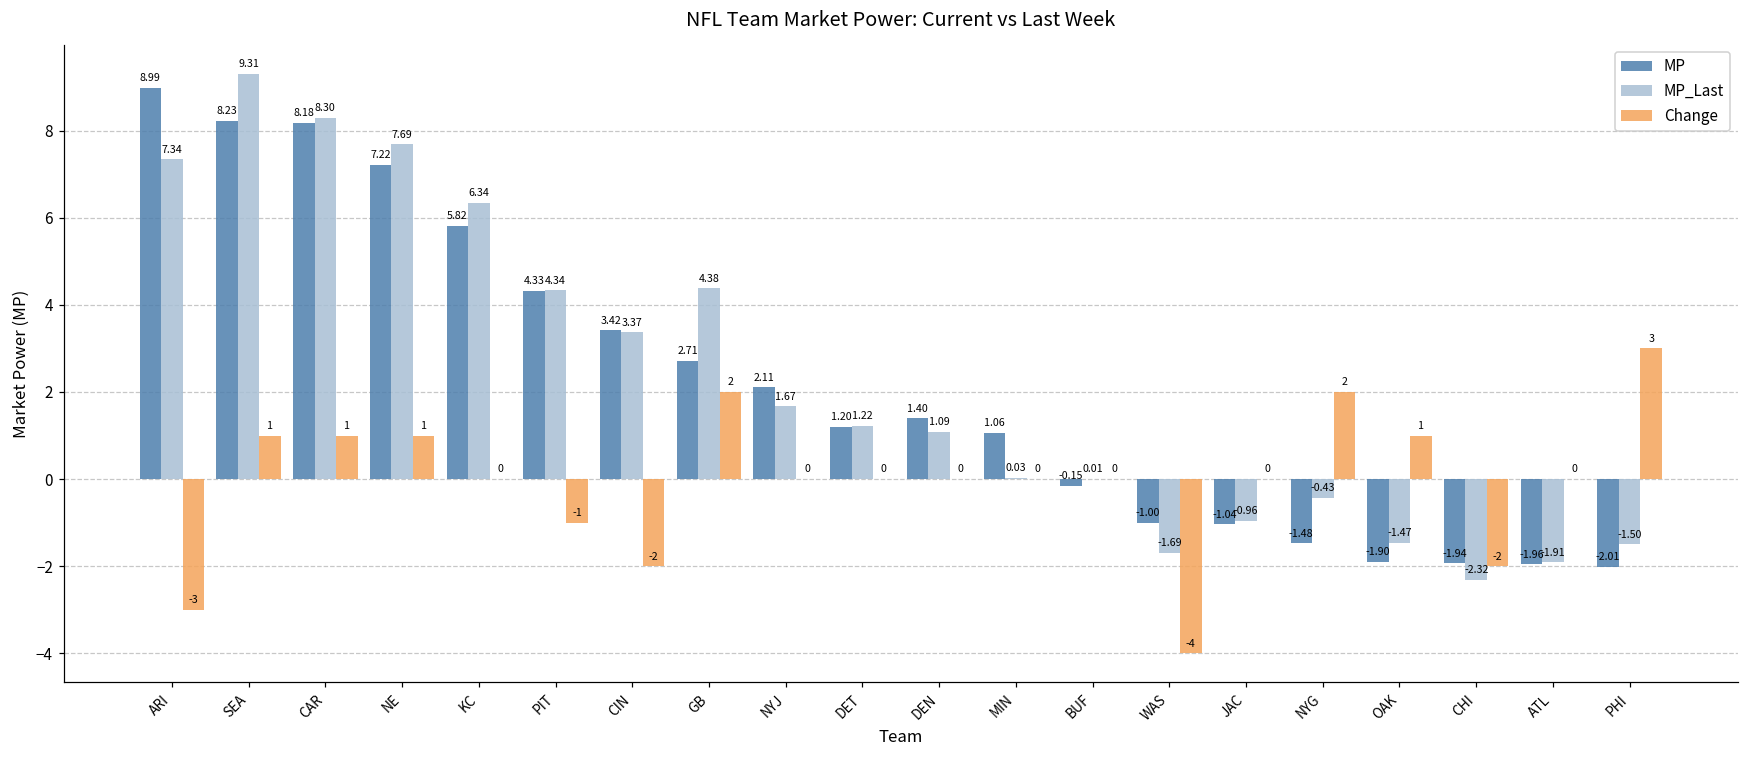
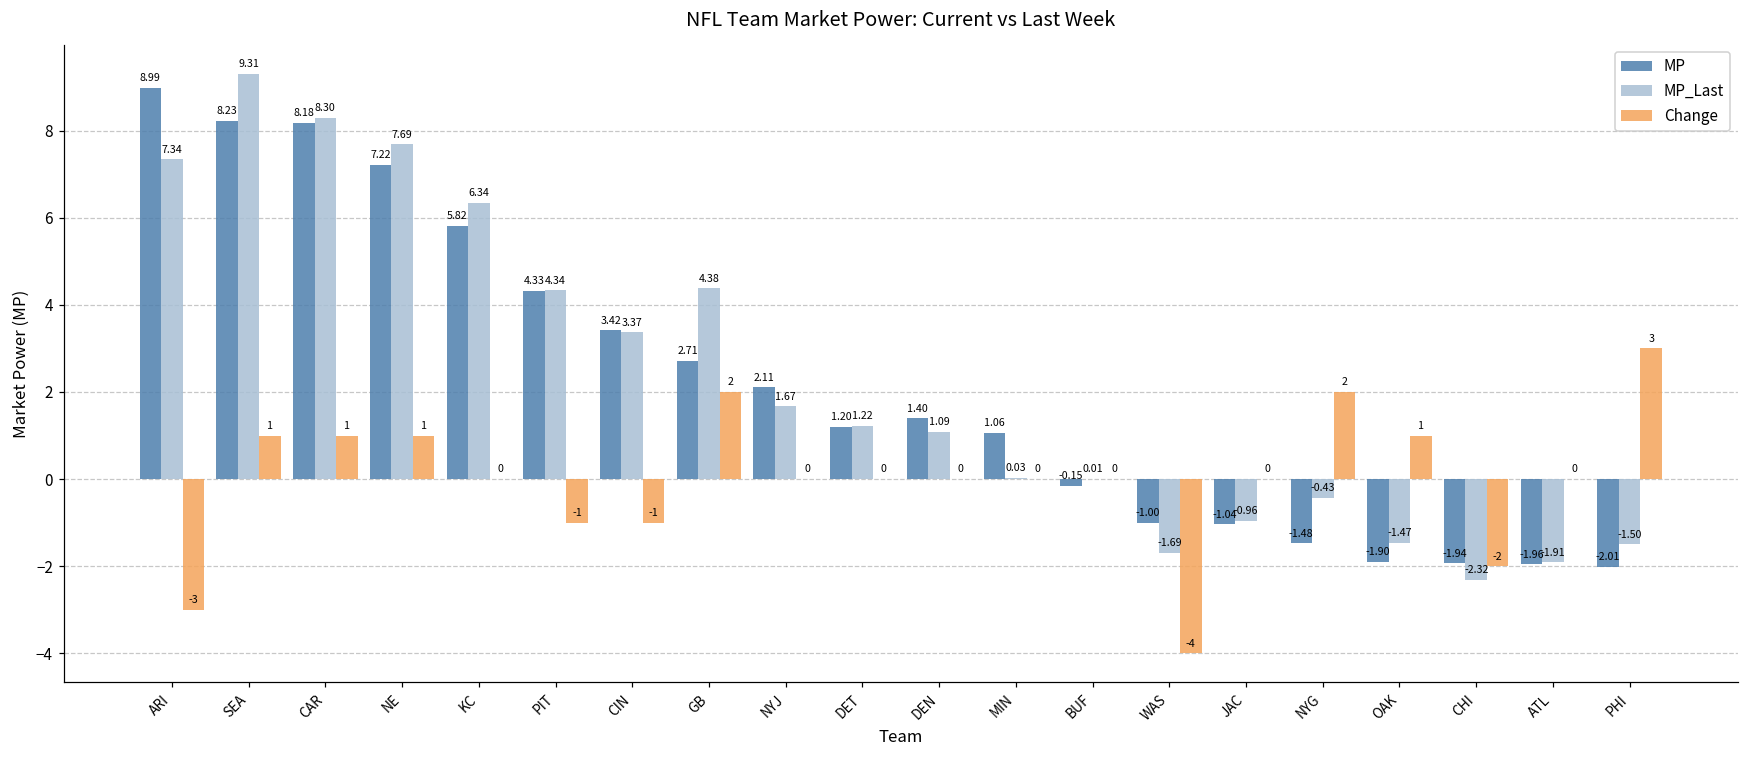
  {
    "MP": {
      "ARI": 8.99,
      "SEA": 8.23,
      "CAR": 8.18,
      "NE": 7.22,
      "KC": 5.82,
      "PIT": 4.33,
      "CIN": 3.42,
      "GB": 2.71,
      "NYJ": 2.11,
      "DET": 1.20,
      "DEN": 1.40,
      "MIN": 1.06,
      "BUF": -0.15,
      "WAS": -1.00,
      "JAC": -1.04,
      "NYG": -1.48,
      "OAK": -1.90,
      "CHI": -1.94,
      "ATL": -1.96,
      "PHI": -2.01
    },
    "MP_Last": {
      "ARI": 7.34,
      "SEA": 9.31,
      "CAR": 8.30,
      "NE": 7.69,
      "KC": 6.34,
      "PIT": 4.34,
      "CIN": 3.37,
      "GB": 4.38,
      "NYJ": 1.67,
      "DET": 1.22,
      "DEN": 1.09,
      "MIN": 0.03,
      "BUF": 0.01,
      "WAS": -1.69,
      "JAC": -0.96,
      "NYG": -0.43,
      "OAK": -1.47,
      "CHI": -2.32,
      "ATL": -1.91,
      "PHI": -1.50
    },
    "Change": {
      "ARI": -3,
      "SEA": 1,
      "CAR": 1,
      "NE": 1,
      "KC": 0,
      "PIT": -1,
-     "CIN": -2,
+     "CIN": -1,
      "GB": 2,
      "NYJ": 0,
      "DET": 0,
      "DEN": 0,
      "MIN": 0,
      "BUF": 0,
      "WAS": -4,
      "JAC": 0,
      "NYG": 2,
      "OAK": 1,
      "CHI": -2,
      "ATL": 0,
      "PHI": 3
    }
  }
